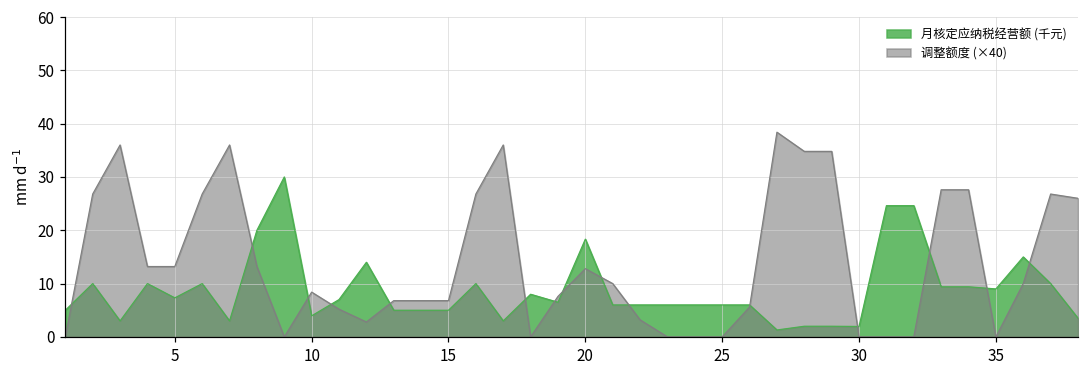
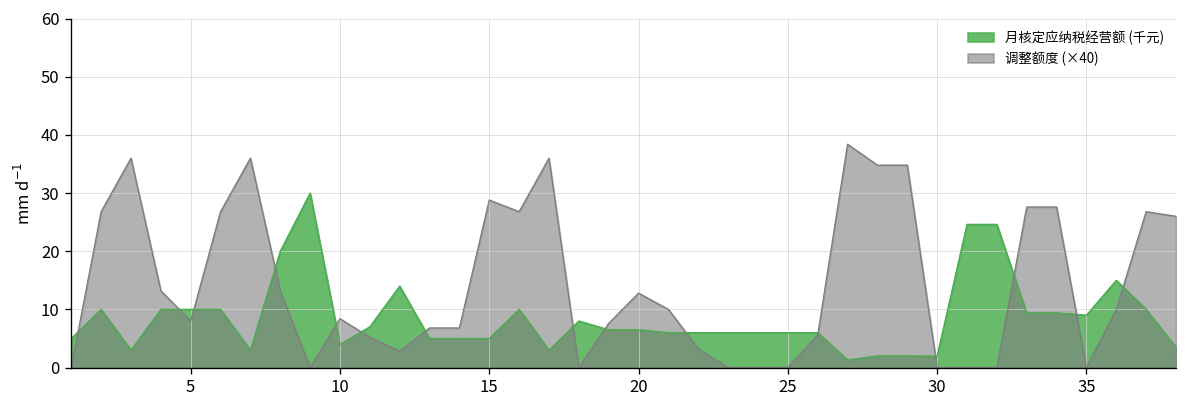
  {
    "月核定应纳税经营额 (千元)": {
-     "5": 7,
+     "5": 10,
      "10": 4,
      "15": 5,
-     "20": 18,
+     "20": 7,
      "25": 6,
      "30": 2,
      "35": 9
    },
    "调整额度 (×40)": {
-     "5": 13,
+     "5": 8,
      "10": 8,
-     "15": 7,
+     "15": 29,
      "20": 13,
      "25": 0,
      "30": 0,
      "35": 0
    }
  }
